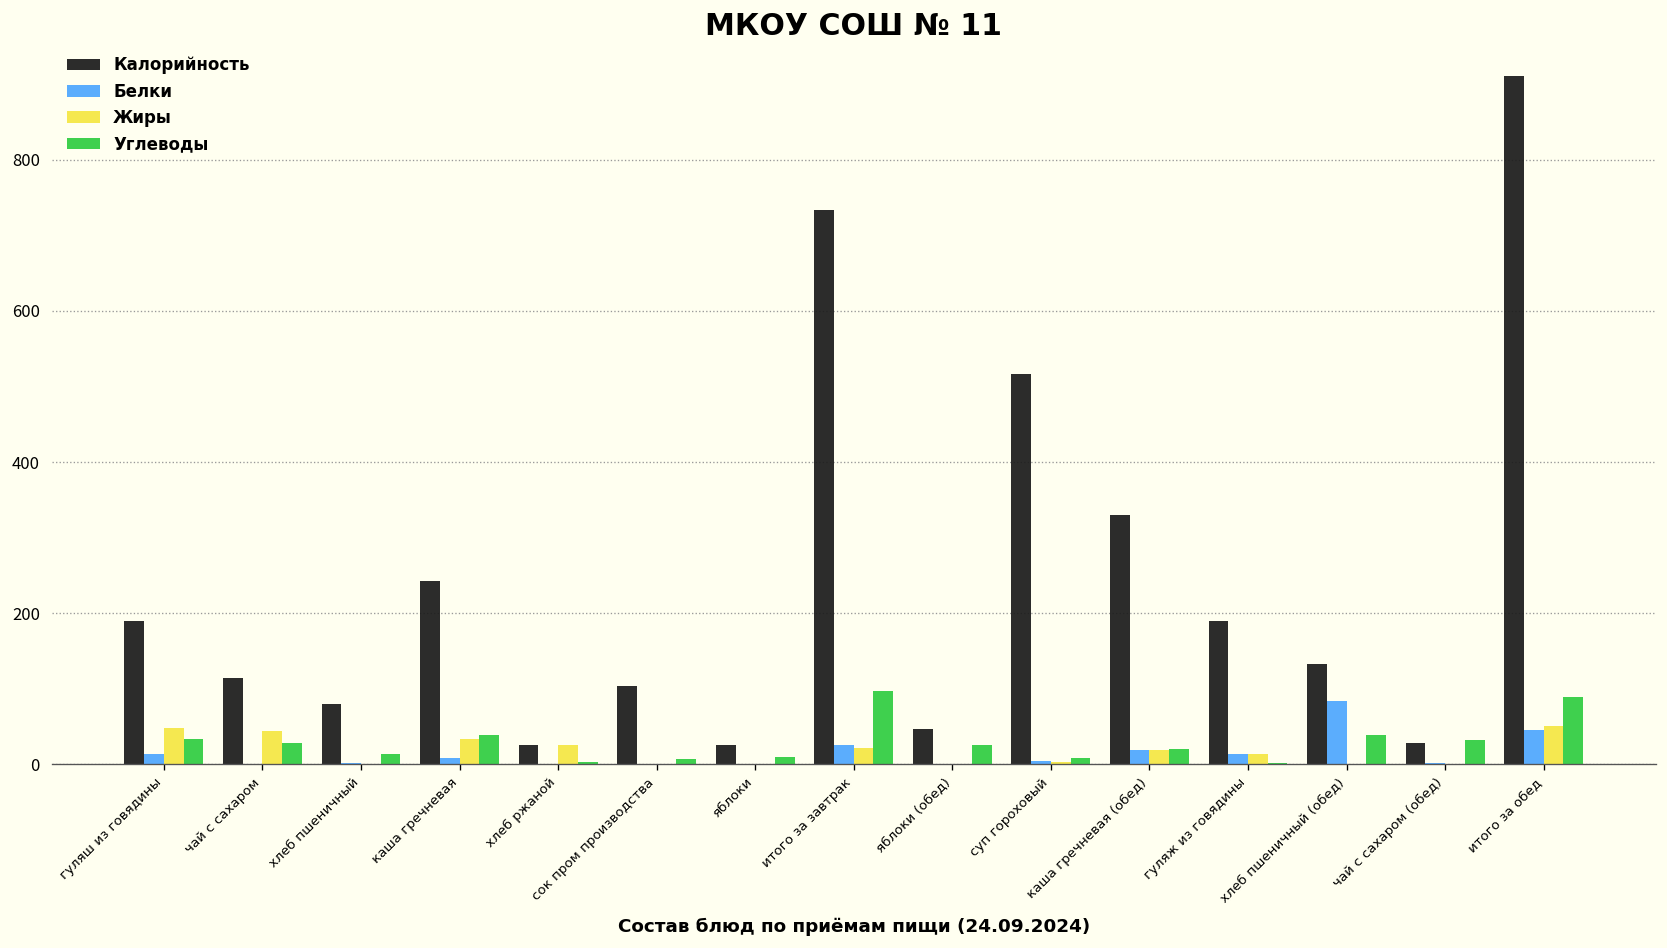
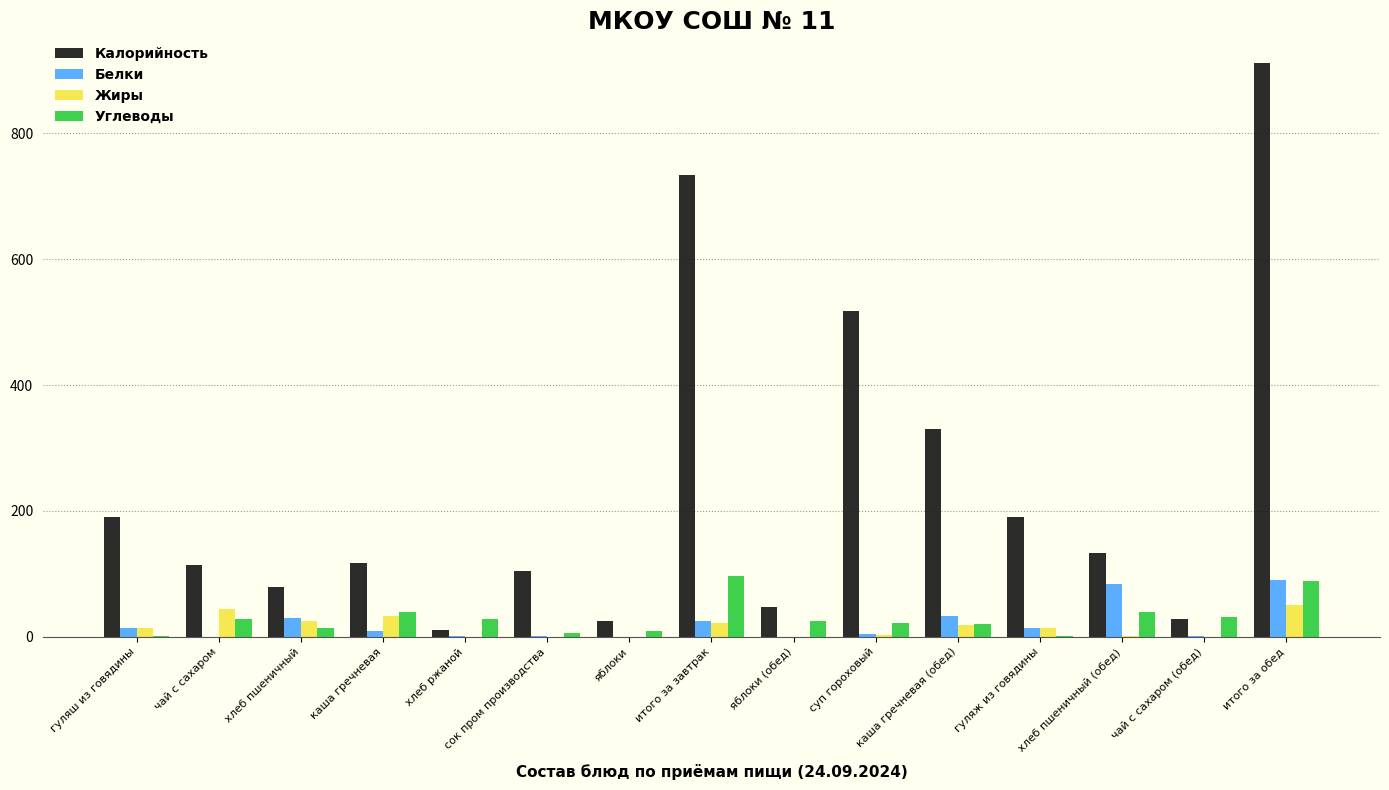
  {
    "Калорийность": {
      "гуляш из говядины": 190,
      "чай с сахаром": 110,
      "хлеб пшеничный": 80,
-     "каша гречневая": 240,
-     "хлеб ржаной": 30,
+     "каша гречневая": 120,
+     "хлеб ржаной": 10,
      "сок пром производства": 100,
      "яблоки": 30,
      "итого за завтрак": 730,
      "яблоки (обед)": 50,
      "суп гороховый": 520,
      "каша гречневая (обед)": 330,
      "гуляж из говядины": 190,
      "хлеб пшеничный (обед)": 130,
      "чай с сахаром (обед)": 30,
      "итого за обед": 910
    },
    "Белки": {
      "гуляш из говядины": 10,
      "чай с сахаром": 0,
-     "хлеб пшеничный": 0,
+     "хлеб пшеничный": 30,
      "каша гречневая": 10,
      "яблоки": 0,
      "итого за завтрак": 30,
      "яблоки (обед)": 0,
      "суп гороховый": 10,
-     "каша гречневая (обед)": 20,
+     "каша гречневая (обед)": 30,
      "гуляж из говядины": 10,
      "хлеб пшеничный (обед)": 80,
-     "итого за обед": 50
+     "итого за обед": 90
    },
    "Жиры": {
-     "гуляш из говядины": 50,
+     "гуляш из говядины": 10,
      "чай с сахаром": 40,
-     "хлеб пшеничный": 0,
+     "хлеб пшеничный": 30,
      "каша гречневая": 30,
-     "хлеб ржаной": 30,
+     "хлеб ржаной": 0,
      "сок пром производства": 0,
      "яблоки": 0,
      "итого за завтрак": 20,
      "яблоки (обед)": 0,
      "каша гречневая (обед)": 20,
      "гуляж из говядины": 10,
      "чай с сахаром (обед)": 0,
      "итого за обед": 50
    },
    "Углеводы": {
-     "гуляш из говядины": 30,
+     "гуляш из говядины": 0,
      "чай с сахаром": 30,
      "хлеб пшеничный": 10,
      "каша гречневая": 40,
-     "хлеб ржаной": 0,
+     "хлеб ржаной": 30,
      "сок пром производства": 10,
      "яблоки": 10,
      "итого за завтрак": 100,
      "яблоки (обед)": 30,
-     "суп гороховый": 10,
+     "суп гороховый": 20,
      "каша гречневая (обед)": 20,
      "хлеб пшеничный (обед)": 40,
      "чай с сахаром (обед)": 30,
      "итого за обед": 90
    }
  }
